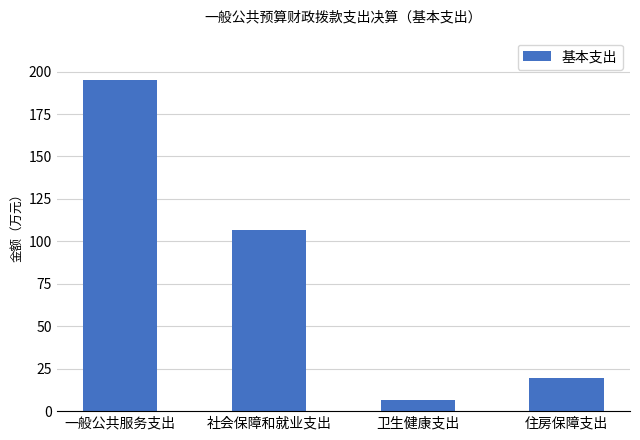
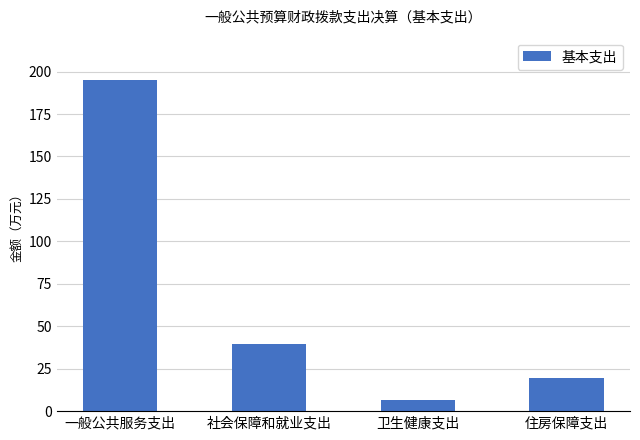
  {
    "一般公共服务支出": 195,
-   "社会保障和就业支出": 107,
+   "社会保障和就业支出": 40,
    "卫生健康支出": 7,
    "住房保障支出": 20
  }
